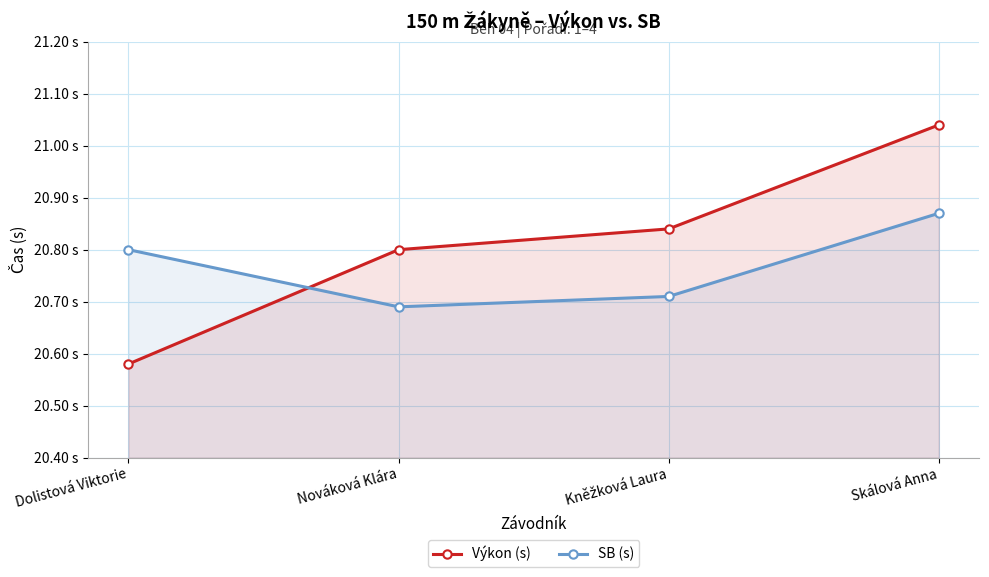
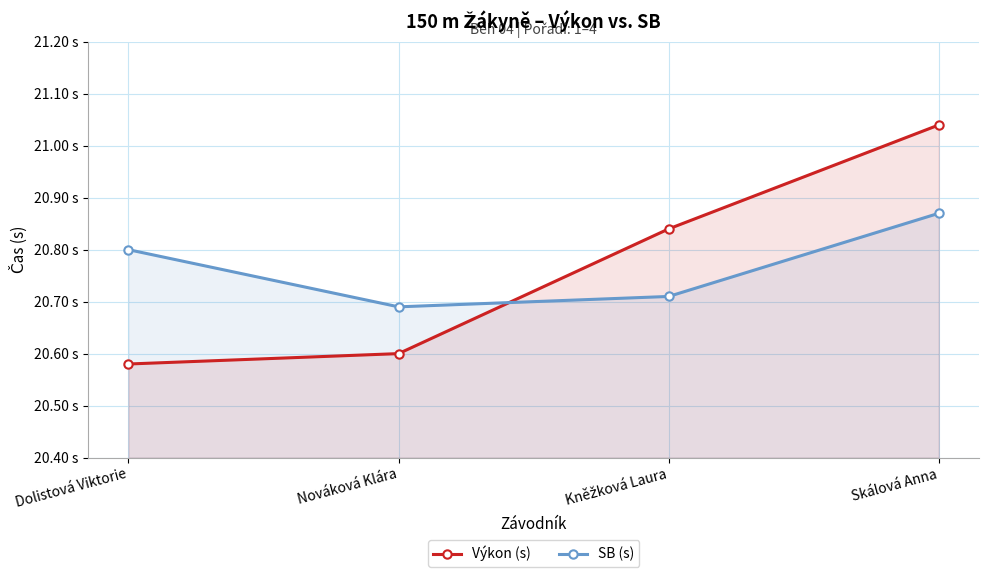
  {
    "Výkon (s)": {
      "Dolistová Viktorie": "20.58 s",
-     "Nováková Klára": "20.8 s",
+     "Nováková Klára": "20.6 s",
      "Kněžková Laura": "20.84 s",
      "Skálová Anna": "21.04 s"
    },
    "SB (s)": {
      "Dolistová Viktorie": "20.8 s",
      "Nováková Klára": "20.69 s",
      "Kněžková Laura": "20.71 s",
      "Skálová Anna": "20.87 s"
    }
  }
